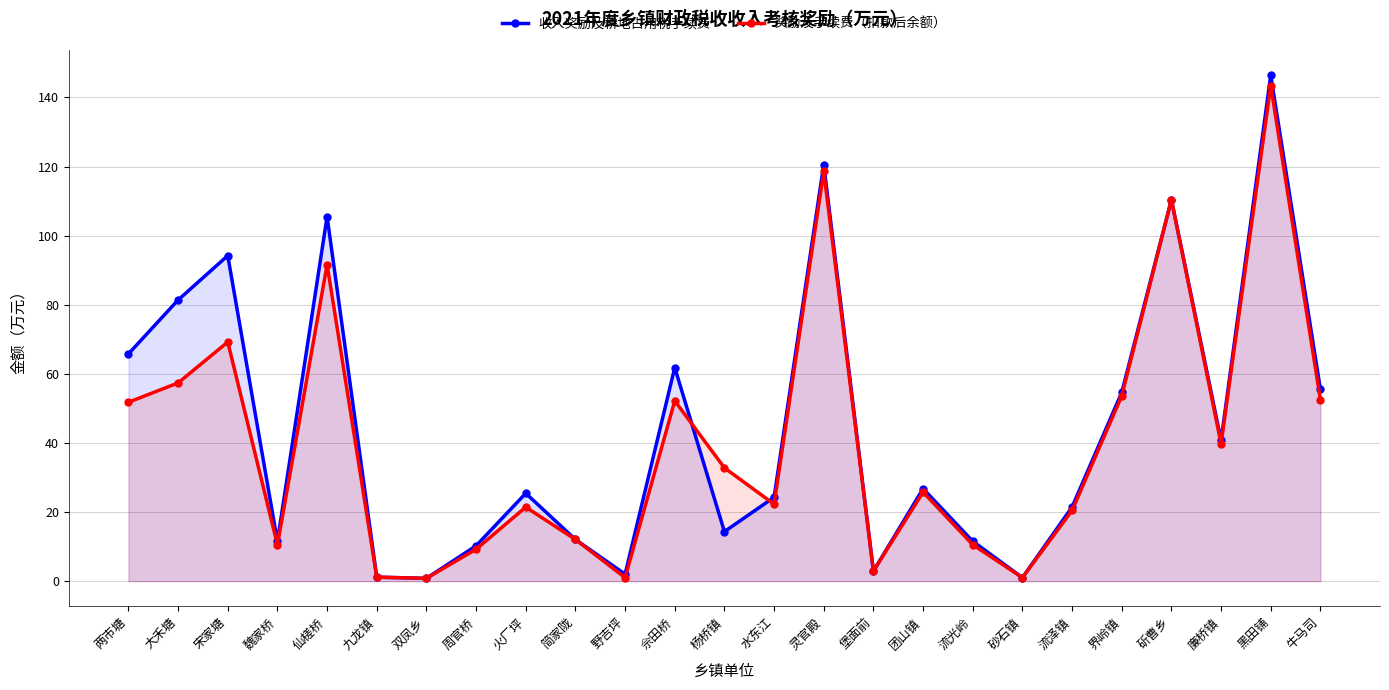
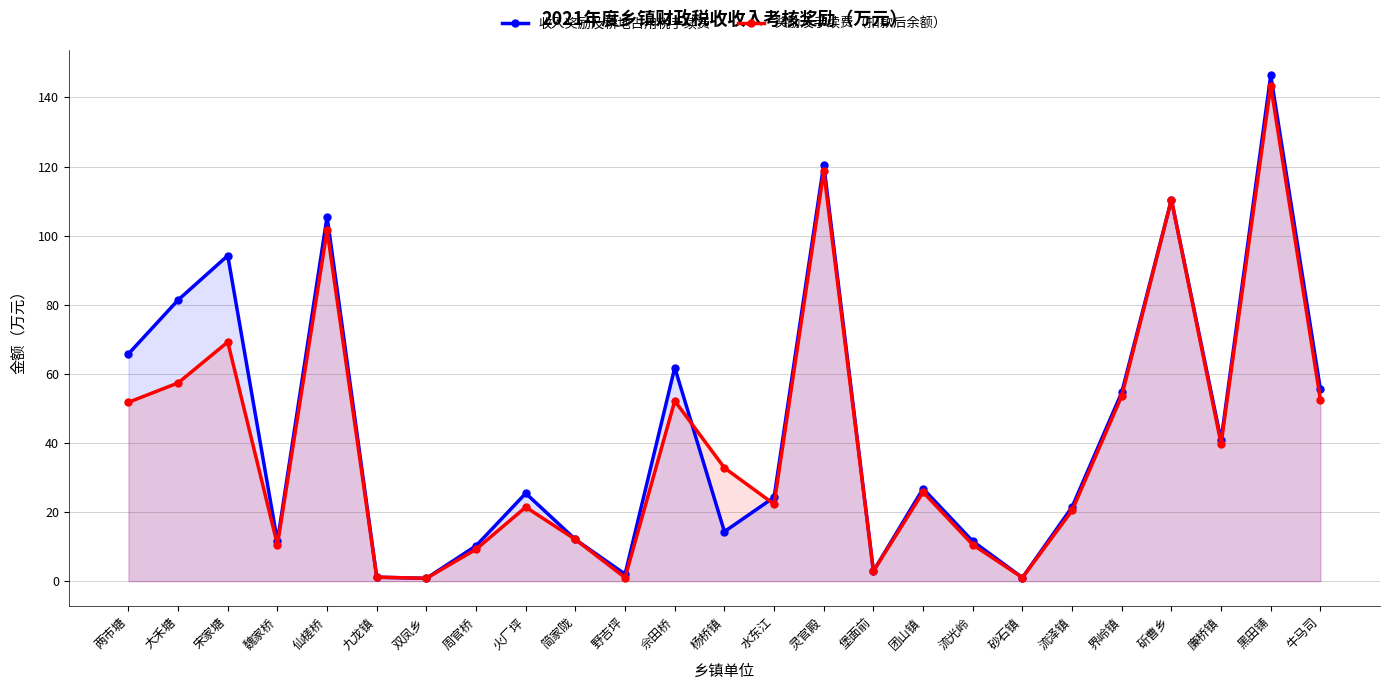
  {
    "收入奖励及耕地占用税手续费": {
      "两市塘": 66,
      "大禾塘": 81,
      "宋家塘": 94,
      "魏家桥": 12,
      "仙槎桥": 106,
      "周官桥": 10,
      "火厂坪": 25,
      "野吉坪": 2,
      "佘田桥": 62,
      "杨桥镇": 14,
      "水东江": 24,
      "灵官殿": 121,
      "团山镇": 27,
      "流光岭": 12,
      "流泽镇": 21,
      "界岭镇": 55,
      "廉桥镇": 41,
      "黑田铺": 146,
      "牛马司": 56
    },
    "奖励及手续费（扣款后余额）": {
      "两市塘": 52,
      "大禾塘": 57,
      "宋家塘": 69,
      "魏家桥": 11,
-     "仙槎桥": 92,
+     "仙槎桥": 102,
      "周官桥": 9,
      "火厂坪": 21,
      "野吉坪": 1,
      "佘田桥": 52,
      "杨桥镇": 33,
      "水东江": 22,
      "灵官殿": 119,
      "团山镇": 26,
      "流光岭": 11,
      "流泽镇": 20,
      "界岭镇": 54,
      "廉桥镇": 40,
      "黑田铺": 143,
      "牛马司": 53
    }
  }
